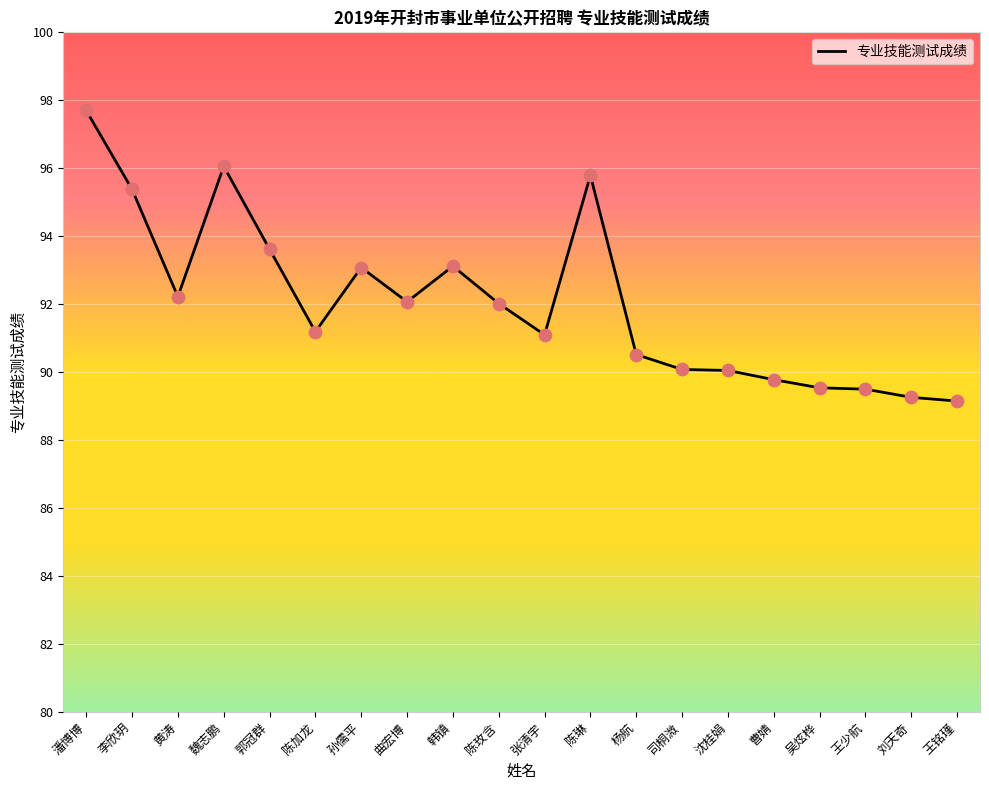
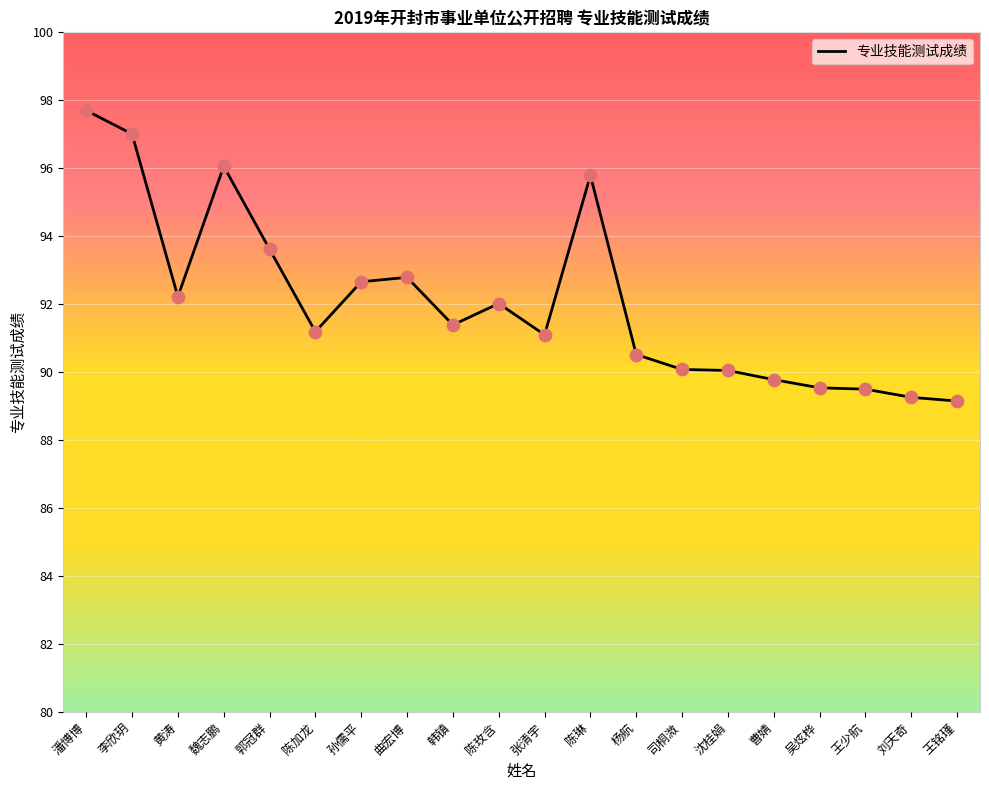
  {
    "潘博博": 97.7,
-   "李欣玥": 95.4,
+   "李欣玥": 97.0,
    "黄涛": 92.2,
    "魏志鹏": 96.1,
    "郭冠群": 93.6,
    "陈加龙": 91.2,
-   "孙儒平": 93.1,
-   "曲宏博": 92.1,
-   "韩镇": 93.1,
+   "孙儒平": 92.7,
+   "曲宏博": 92.8,
+   "韩镇": 91.4,
    "陈玫含": 92.0,
    "张清宇": 91.1,
    "陈琳": 95.8,
    "杨航": 90.5,
    "司桐溦": 90.1,
    "沈桂娟": 90.1,
    "曹婧": 89.8,
    "吴炫桦": 89.5,
    "王少航": 89.5,
    "刘天奇": 89.3,
    "王铭瑾": 89.2
  }
